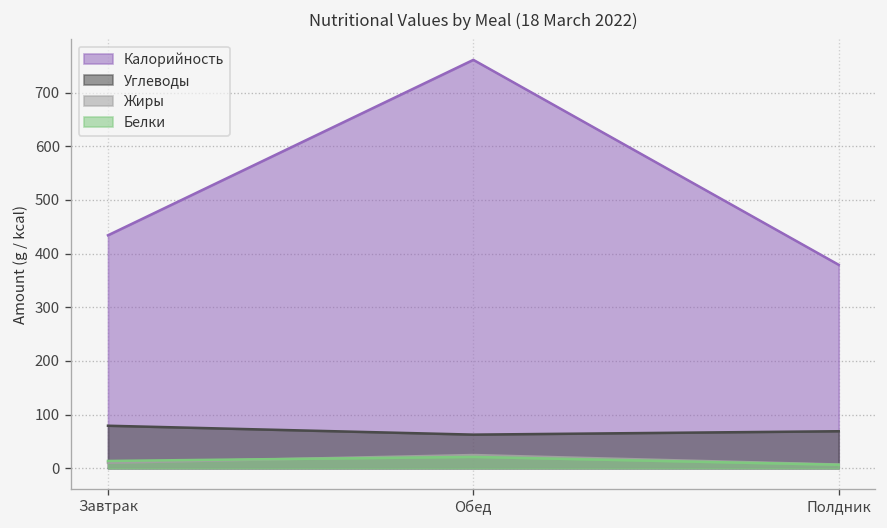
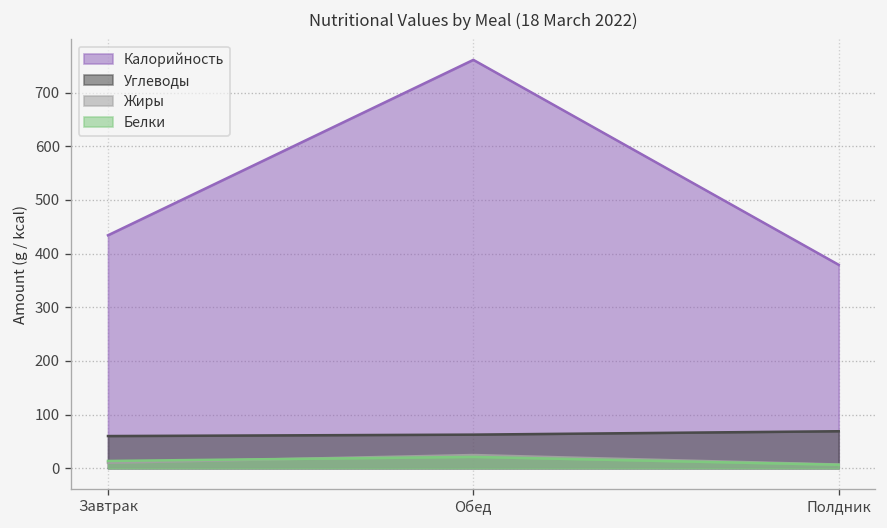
  {
    "Углеводы": {
-     "Завтрак": 80,
+     "Завтрак": 60,
      "Обед": 60,
      "Полдник": 70
    }
  }
